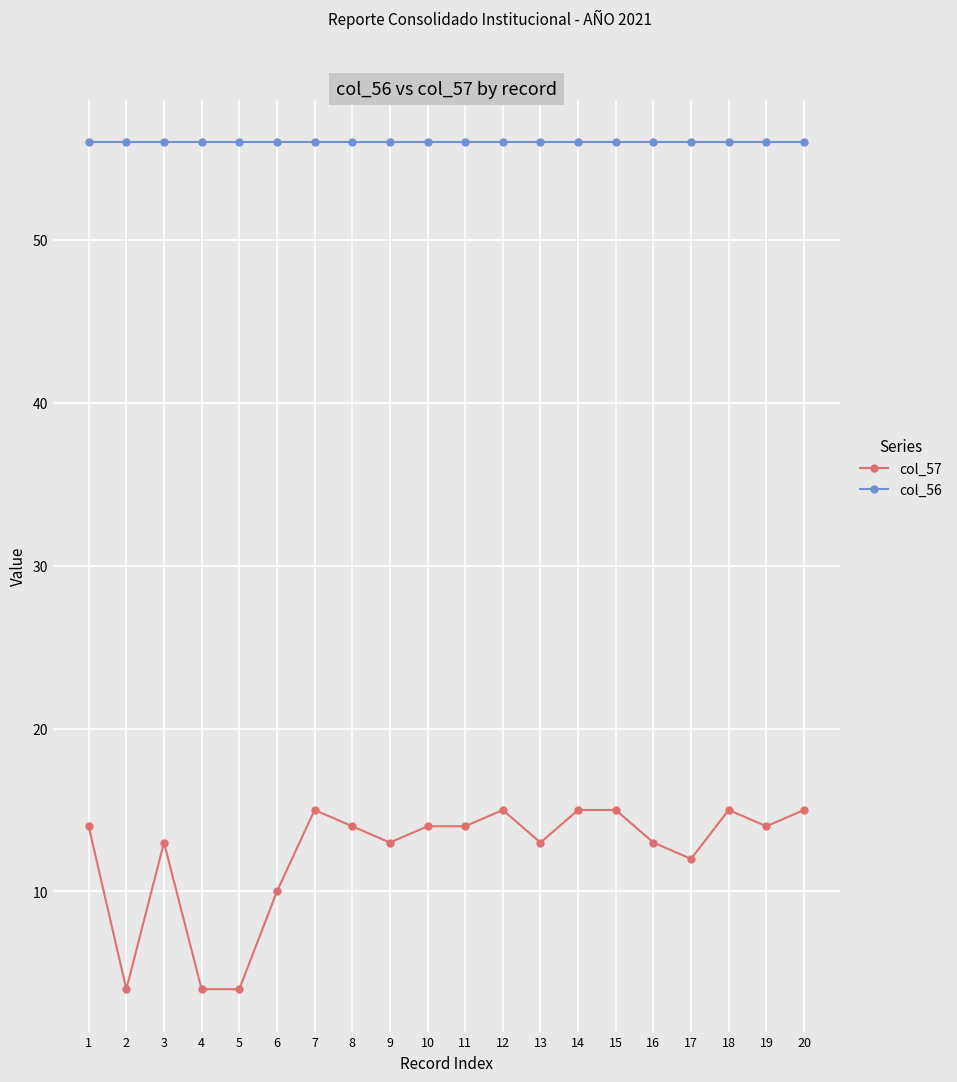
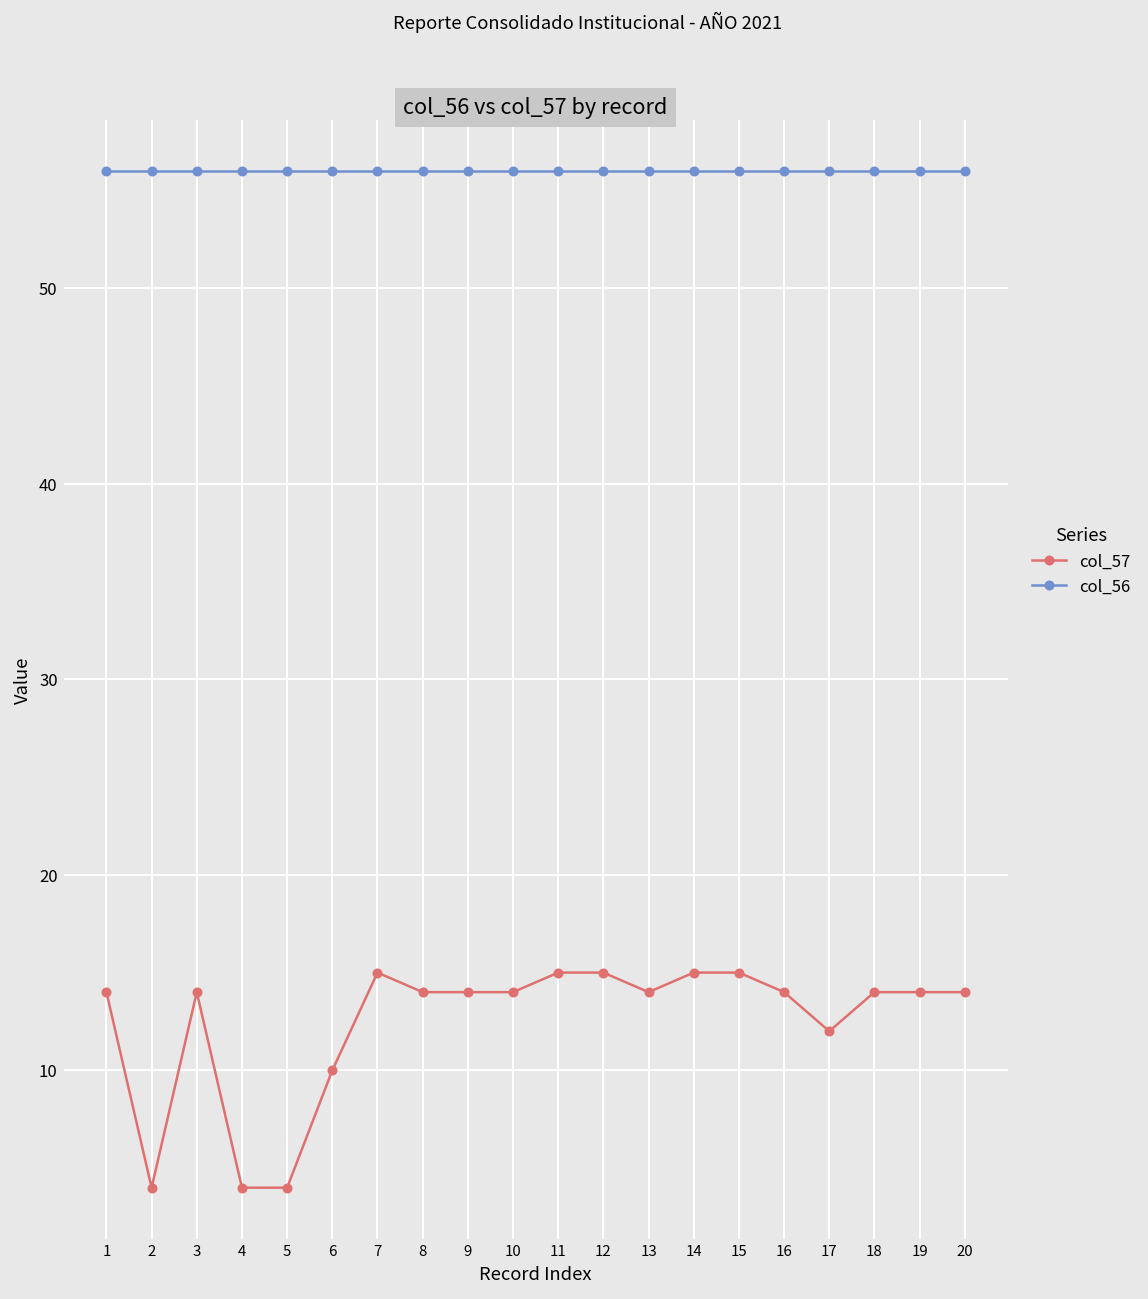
  {
    "col_57": {
      "1": 14,
      "2": 4,
-     "3": 13,
+     "3": 14,
      "4": 4,
      "5": 4,
      "6": 10,
      "7": 15,
      "8": 14,
-     "9": 13,
+     "9": 14,
      "10": 14,
-     "11": 14,
+     "11": 15,
      "12": 15,
-     "13": 13,
+     "13": 14,
      "14": 15,
      "15": 15,
-     "16": 13,
+     "16": 14,
      "17": 12,
-     "18": 15,
+     "18": 14,
      "19": 14,
-     "20": 15
+     "20": 14
    },
    "col_56": {
      "1": 56,
      "2": 56,
      "3": 56,
      "4": 56,
      "5": 56,
      "6": 56,
      "7": 56,
      "8": 56,
      "9": 56,
      "10": 56,
      "11": 56,
      "12": 56,
      "13": 56,
      "14": 56,
      "15": 56,
      "16": 56,
      "17": 56,
      "18": 56,
      "19": 56,
      "20": 56
    }
  }
